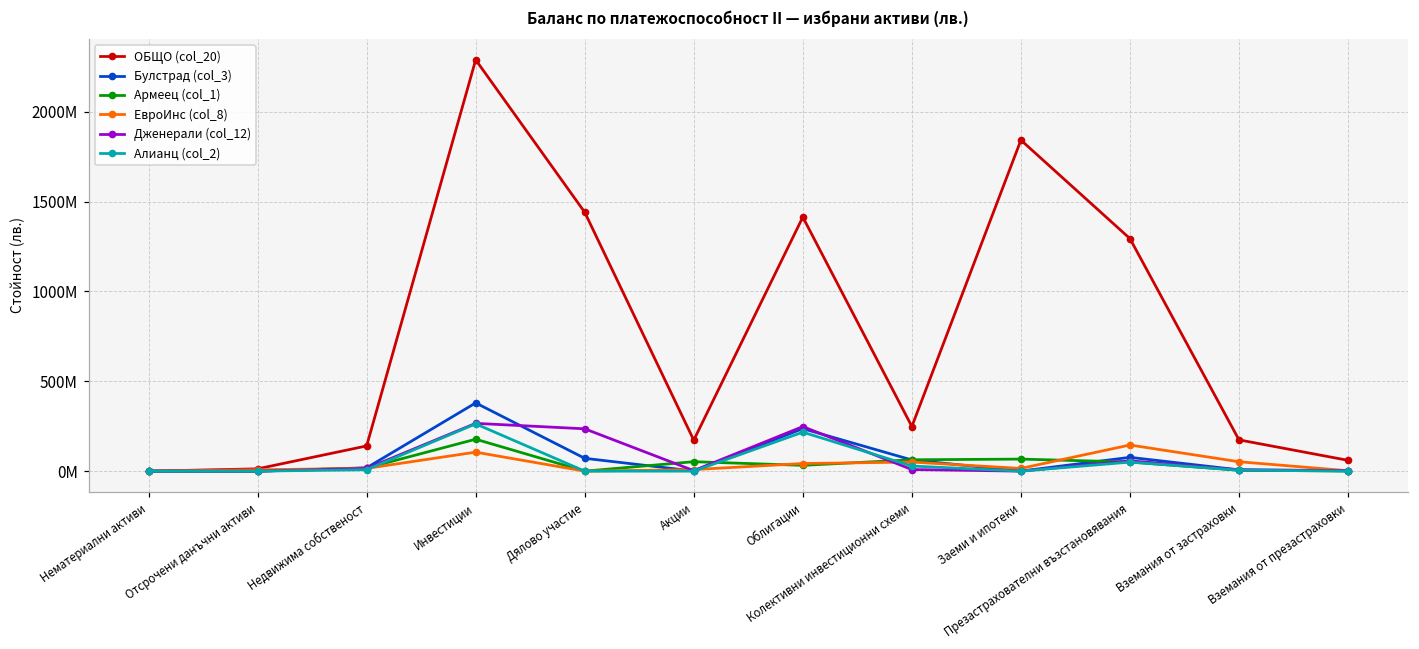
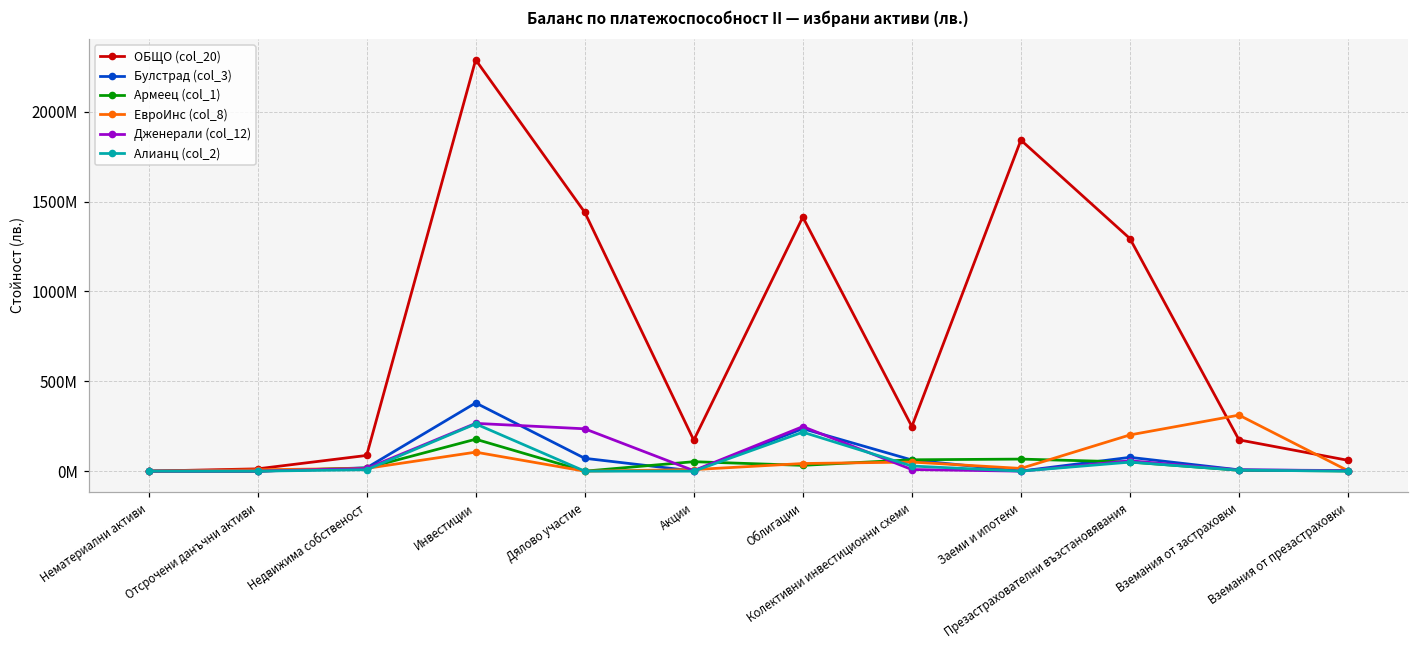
  {
    "ОБЩО (col_20)": {
-     "Недвижима собственост": 140000000,
+     "Недвижима собственост": 90000000,
      "Инвестиции": 2290000000,
      "Дялово участие": 1440000000,
      "Акции": 170000000,
      "Облигации": 1410000000,
      "Колективни инвестиционни схеми": 250000000,
      "Заеми и ипотеки": 1840000000,
      "Презастрахователни възстановявания": 1290000000,
      "Вземания от застраховки": 170000000,
      "Вземания от презастраховки": 60000000
    },
    "Булстрад (col_3)": {
      "Инвестиции": 380000000,
      "Дялово участие": 70000000,
      "Презастрахователни възстановявания": 80000000
    },
    "Армеец (col_1)": {
      "Инвестиции": 180000000,
      "Акции": 50000000,
      "Заеми и ипотеки": 70000000
    },
    "ЕвроИнс (col_8)": {
      "Инвестиции": 110000000,
-     "Презастрахователни възстановявания": 150000000,
-     "Вземания от застраховки": 50000000
+     "Презастрахователни възстановявания": 200000000,
+     "Вземания от застраховки": 310000000
    },
    "Дженерали (col_12)": {
      "Дялово участие": 240000000,
      "Колективни инвестиционни схеми": 10000000
    },
    "Алианц (col_2)": {
      "Облигации": 220000000,
      "Колективни инвестиционни схеми": 30000000
    }
  }
